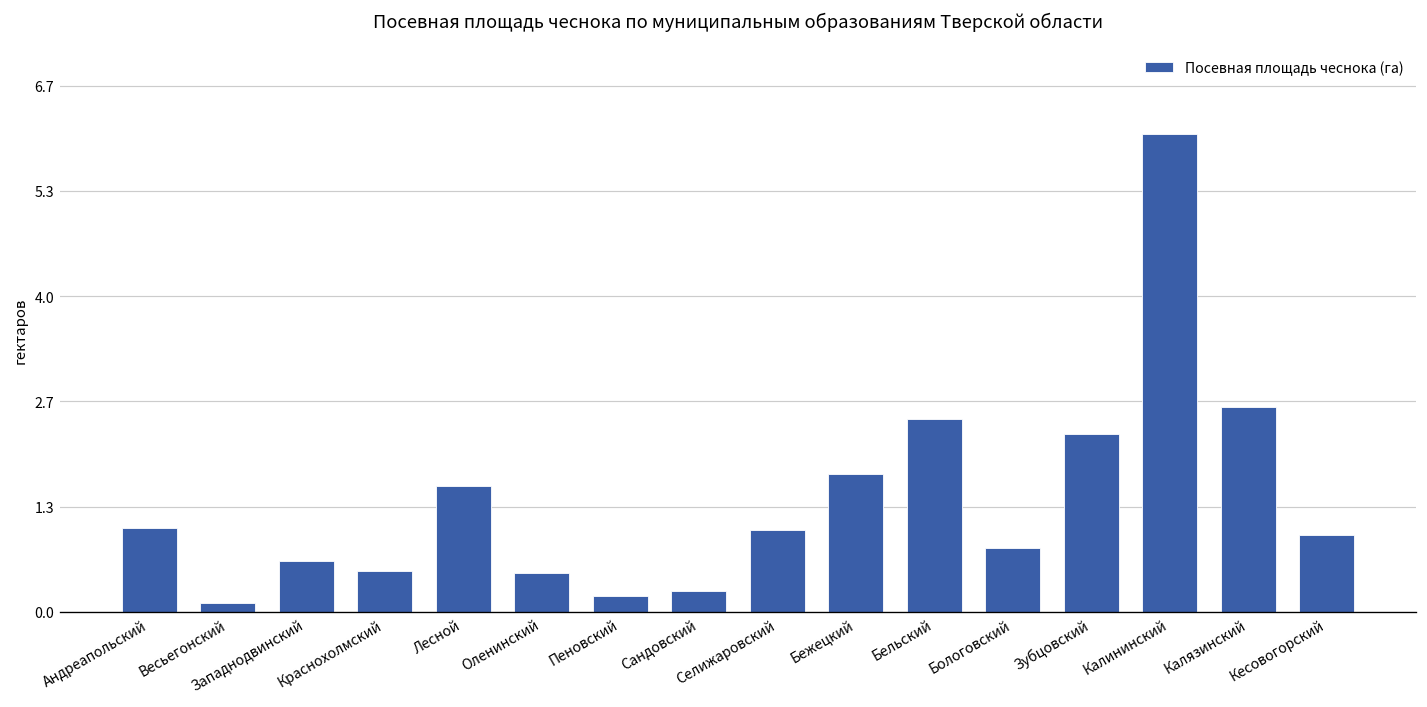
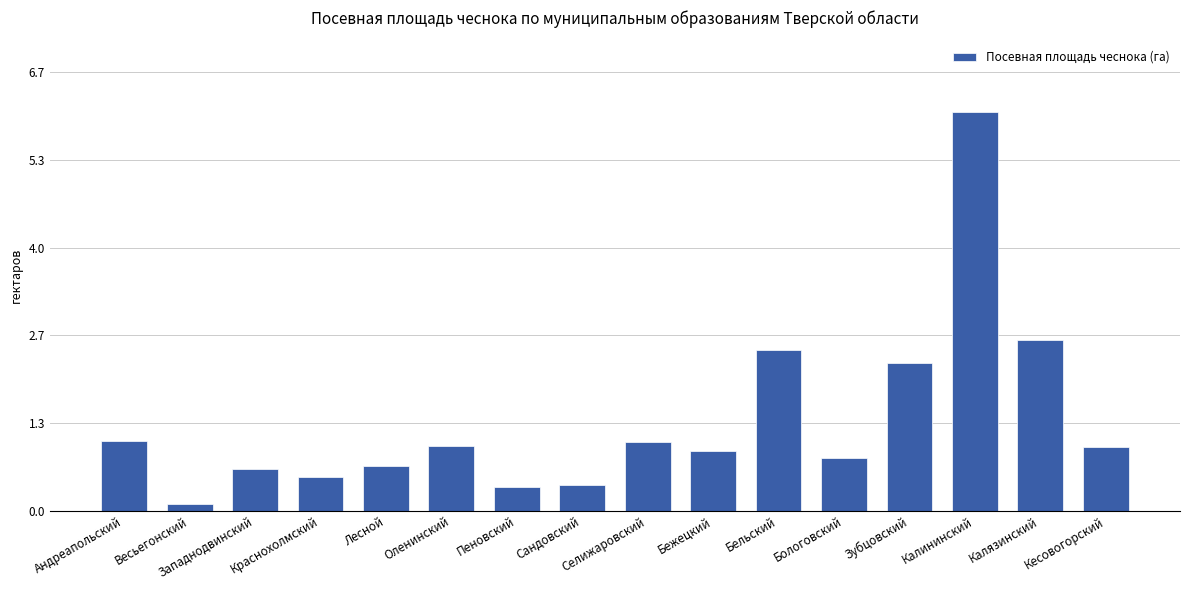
  {
    "Андреапольский": 1.1,
    "Весьегонский": 0.1,
    "Западнодвинский": 0.6,
    "Краснохолмский": 0.5,
-   "Лесной": 1.6,
-   "Оленинский": 0.5,
-   "Пеновский": 0.2,
-   "Сандовский": 0.3,
+   "Лесной": 0.7,
+   "Оленинский": 1.0,
+   "Пеновский": 0.4,
+   "Сандовский": 0.4,
    "Селижаровский": 1.0,
-   "Бежецкий": 1.8,
+   "Бежецкий": 0.9,
    "Бельский": 2.4,
    "Бологовский": 0.8,
    "Зубцовский": 2.3,
    "Калининский": 6.1,
    "Калязинский": 2.6,
    "Кесовогорский": 1.0
  }
